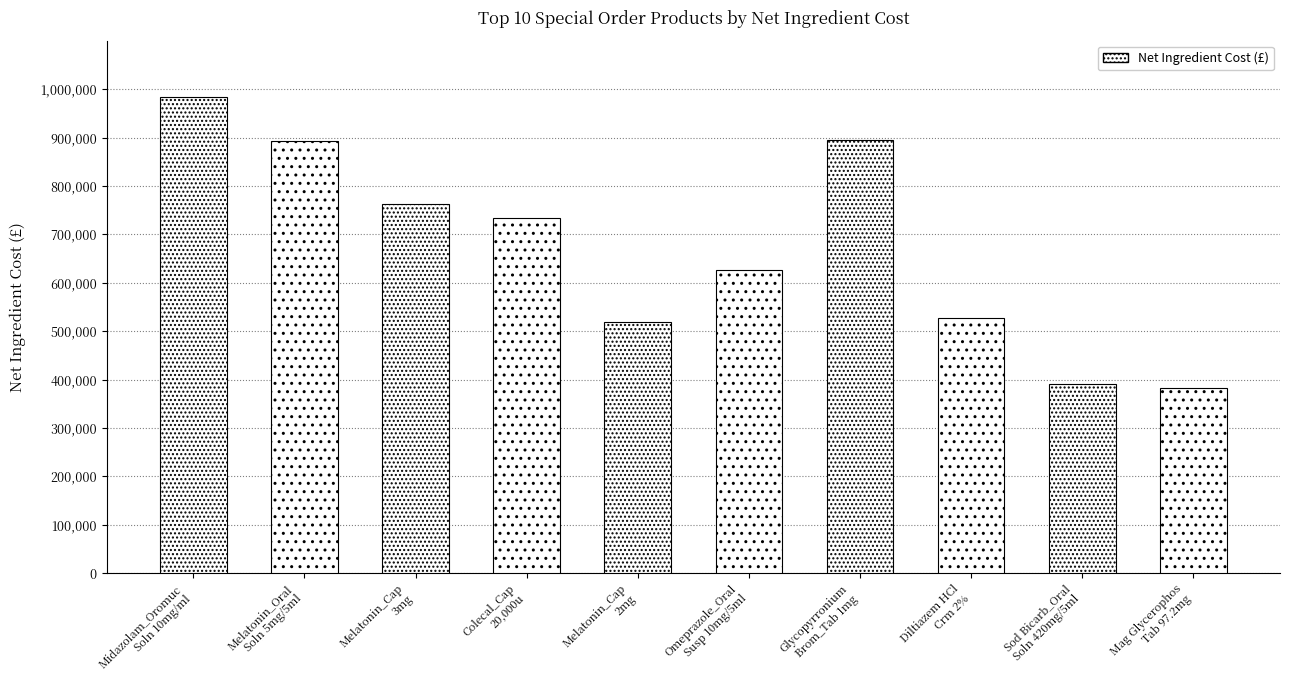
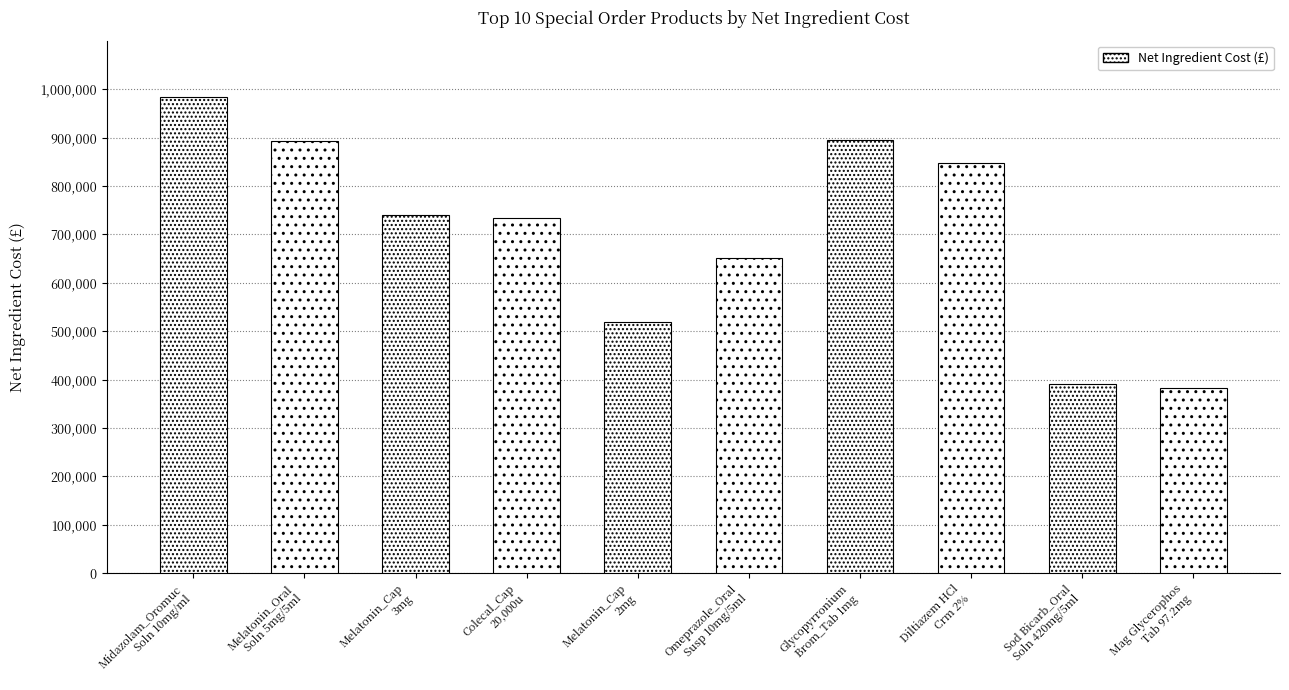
  {
    "Midazolam_Oromuc Soln 10mg/ml": "980,000",
    "Melatonin_Oral Soln 5mg/5ml": "890,000",
-   "Melatonin_Cap 3mg": "760,000",
+   "Melatonin_Cap 3mg": "740,000",
    "Colecal_Cap 20,000u": "730,000",
    "Melatonin_Cap 2mg": "520,000",
-   "Omeprazole_Oral Susp 10mg/5ml": "630,000",
+   "Omeprazole_Oral Susp 10mg/5ml": "650,000",
    "Glycopyrronium Brom_Tab 1mg": "890,000",
-   "Diltiazem HCl Crm 2%": "530,000",
+   "Diltiazem HCl Crm 2%": "850,000",
    "Sod Bicarb_Oral Soln 420mg/5ml": "390,000",
    "Mag Glycerophos Tab 97.2mg": "380,000"
  }
